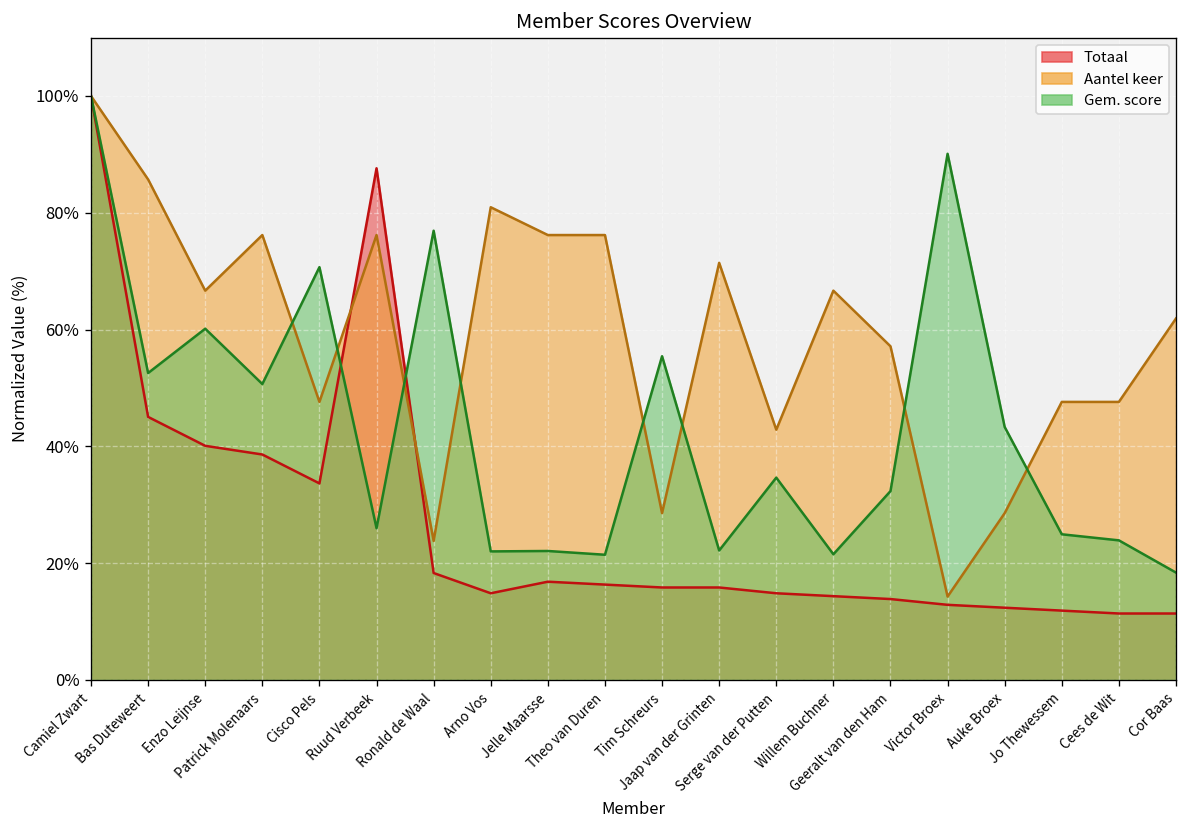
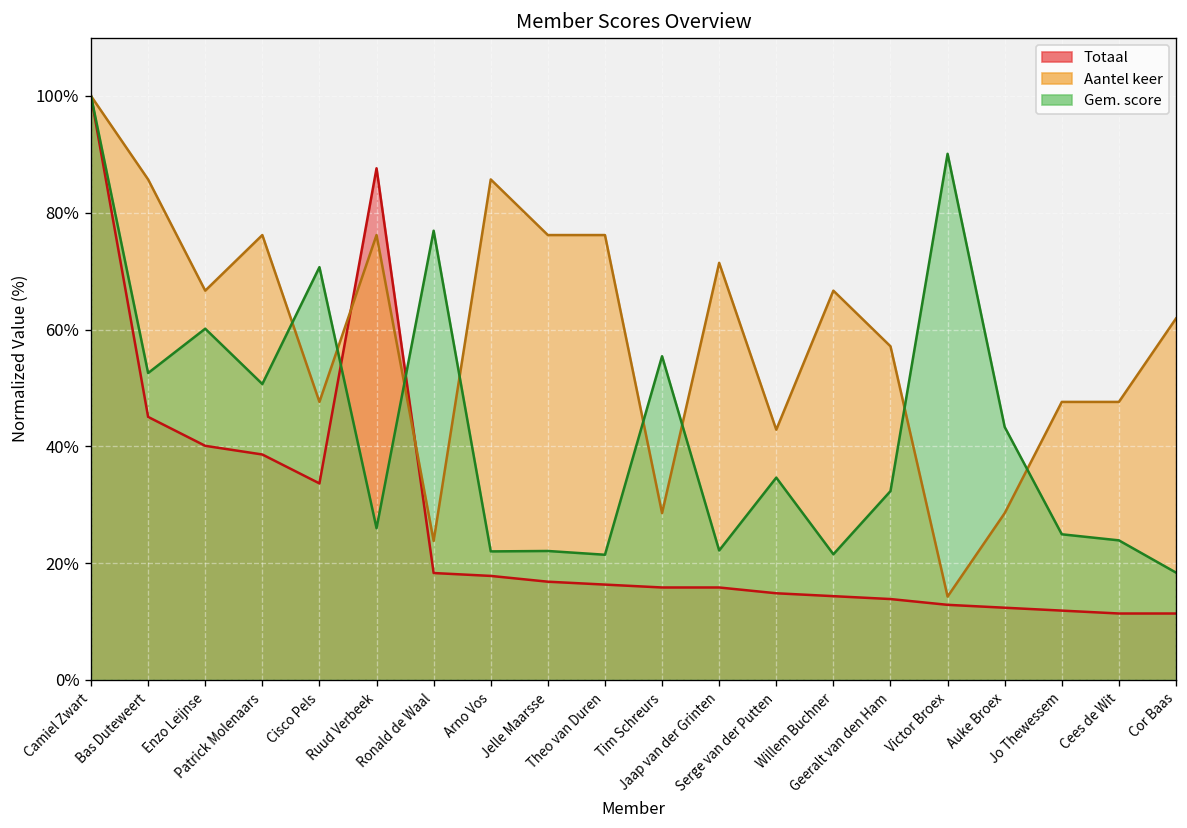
  {
    "Totaal": {
      "Bas Duteweert": "45%",
      "Enzo Leijnse": "40%",
      "Patrick Molenaars": "39%",
      "Cisco Pels": "34%",
      "Ruud Verbeek": "88%",
      "Ronald de Waal": "18%",
-     "Arno Vos": "15%",
+     "Arno Vos": "18%",
      "Jelle Maarsse": "17%",
      "Theo van Duren": "16%",
      "Tim Schreurs": "16%",
      "Jaap van der Grinten": "16%",
      "Serge van der Putten": "15%",
      "Willem Buchner": "14%",
      "Geeralt van den Ham": "14%",
      "Victor Broex": "13%",
      "Auke Broex": "12%",
      "Jo Thewessem": "12%",
      "Cees de Wit": "11%",
      "Cor Baas": "11%"
    },
    "Aantel keer": {
      "Bas Duteweert": "86%",
      "Enzo Leijnse": "67%",
      "Patrick Molenaars": "76%",
      "Cisco Pels": "48%",
      "Ruud Verbeek": "76%",
      "Ronald de Waal": "24%",
-     "Arno Vos": "81%",
+     "Arno Vos": "86%",
      "Jelle Maarsse": "76%",
      "Theo van Duren": "76%",
      "Tim Schreurs": "29%",
      "Jaap van der Grinten": "71%",
      "Serge van der Putten": "43%",
      "Willem Buchner": "67%",
      "Geeralt van den Ham": "57%",
      "Victor Broex": "14%",
      "Auke Broex": "29%",
      "Jo Thewessem": "48%",
      "Cees de Wit": "48%",
      "Cor Baas": "62%"
    },
    "Gem. score": {
      "Bas Duteweert": "53%",
      "Enzo Leijnse": "60%",
      "Patrick Molenaars": "51%",
      "Cisco Pels": "71%",
      "Ruud Verbeek": "26%",
      "Ronald de Waal": "77%",
      "Arno Vos": "22%",
      "Jelle Maarsse": "22%",
      "Theo van Duren": "21%",
      "Tim Schreurs": "55%",
      "Jaap van der Grinten": "22%",
      "Serge van der Putten": "35%",
      "Willem Buchner": "22%",
      "Geeralt van den Ham": "32%",
      "Victor Broex": "90%",
      "Auke Broex": "43%",
      "Jo Thewessem": "25%",
      "Cees de Wit": "24%",
      "Cor Baas": "18%"
    }
  }
